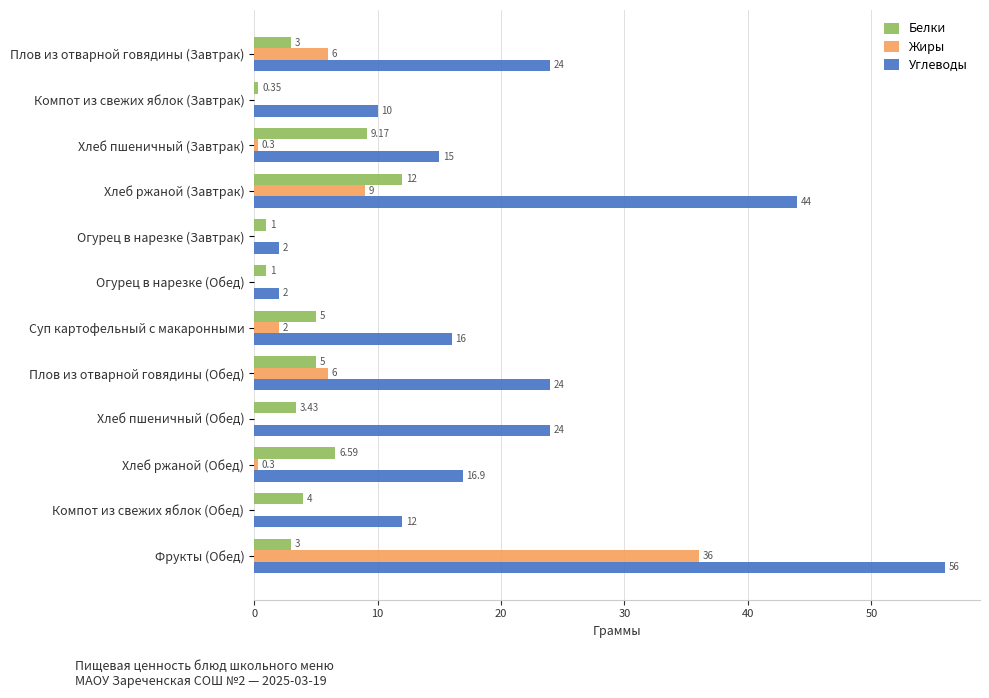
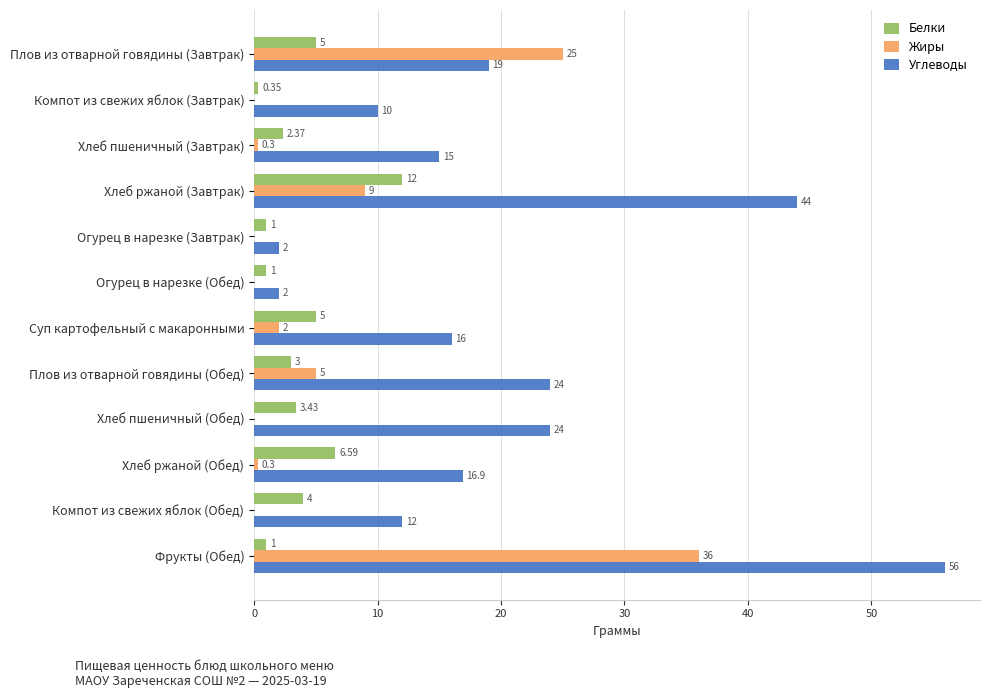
  {
    "Белки": {
-     "Плов из отварной говядины (Завтрак)": 3,
+     "Плов из отварной говядины (Завтрак)": 5,
      "Компот из свежих яблок (Завтрак)": 0.35,
-     "Хлеб пшеничный (Завтрак)": 9.17,
+     "Хлеб пшеничный (Завтрак)": 2.37,
      "Хлеб ржаной (Завтрак)": 12,
      "Огурец в нарезке (Завтрак)": 1,
      "Огурец в нарезке (Обед)": 1,
      "Суп картофельный с макаронными": 5,
-     "Плов из отварной говядины (Обед)": 5,
+     "Плов из отварной говядины (Обед)": 3,
      "Хлеб пшеничный (Обед)": 3.43,
      "Хлеб ржаной (Обед)": 6.59,
      "Компот из свежих яблок (Обед)": 4,
-     "Фрукты (Обед)": 3
+     "Фрукты (Обед)": 1
    },
    "Жиры": {
-     "Плов из отварной говядины (Завтрак)": 6,
+     "Плов из отварной говядины (Завтрак)": 25,
      "Хлеб пшеничный (Завтрак)": 0.3,
      "Хлеб ржаной (Завтрак)": 9,
      "Суп картофельный с макаронными": 2,
-     "Плов из отварной говядины (Обед)": 6,
+     "Плов из отварной говядины (Обед)": 5,
      "Хлеб ржаной (Обед)": 0.3,
      "Фрукты (Обед)": 36
    },
    "Углеводы": {
-     "Плов из отварной говядины (Завтрак)": 24,
+     "Плов из отварной говядины (Завтрак)": 19,
      "Компот из свежих яблок (Завтрак)": 10,
      "Хлеб пшеничный (Завтрак)": 15,
      "Хлеб ржаной (Завтрак)": 44,
      "Огурец в нарезке (Завтрак)": 2,
      "Огурец в нарезке (Обед)": 2,
      "Суп картофельный с макаронными": 16,
      "Плов из отварной говядины (Обед)": 24,
      "Хлеб пшеничный (Обед)": 24,
      "Хлеб ржаной (Обед)": 16.9,
      "Компот из свежих яблок (Обед)": 12,
      "Фрукты (Обед)": 56
    }
  }
